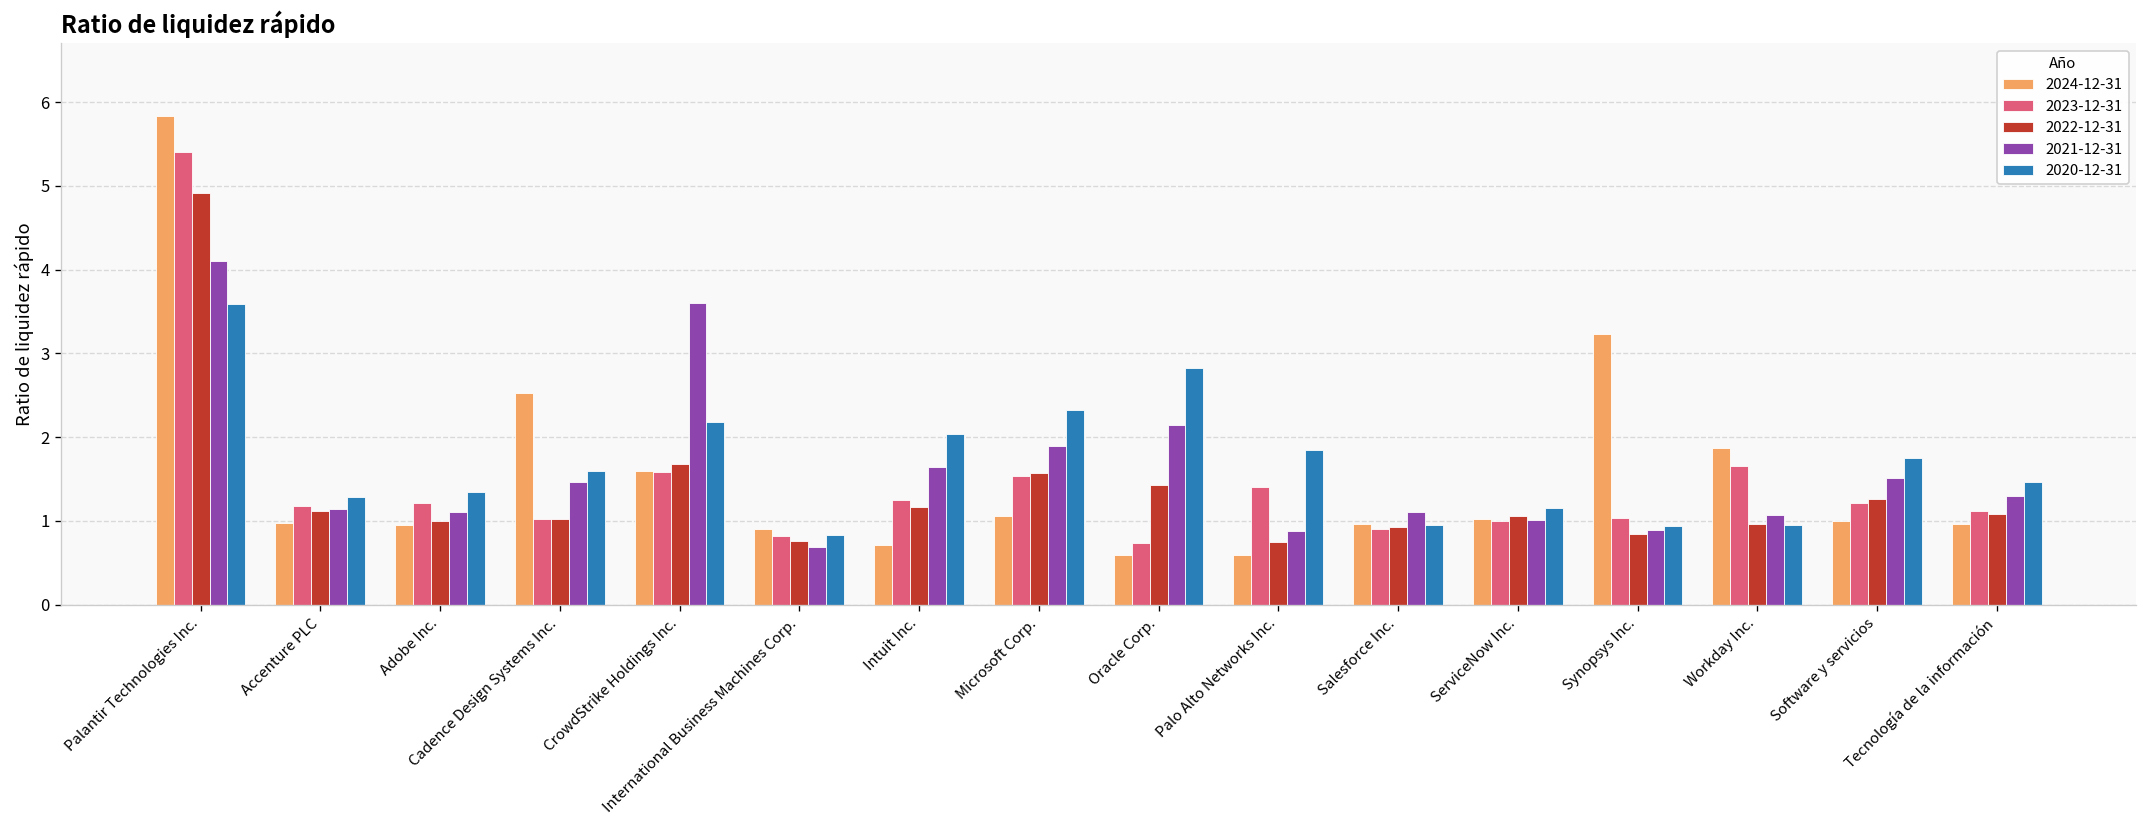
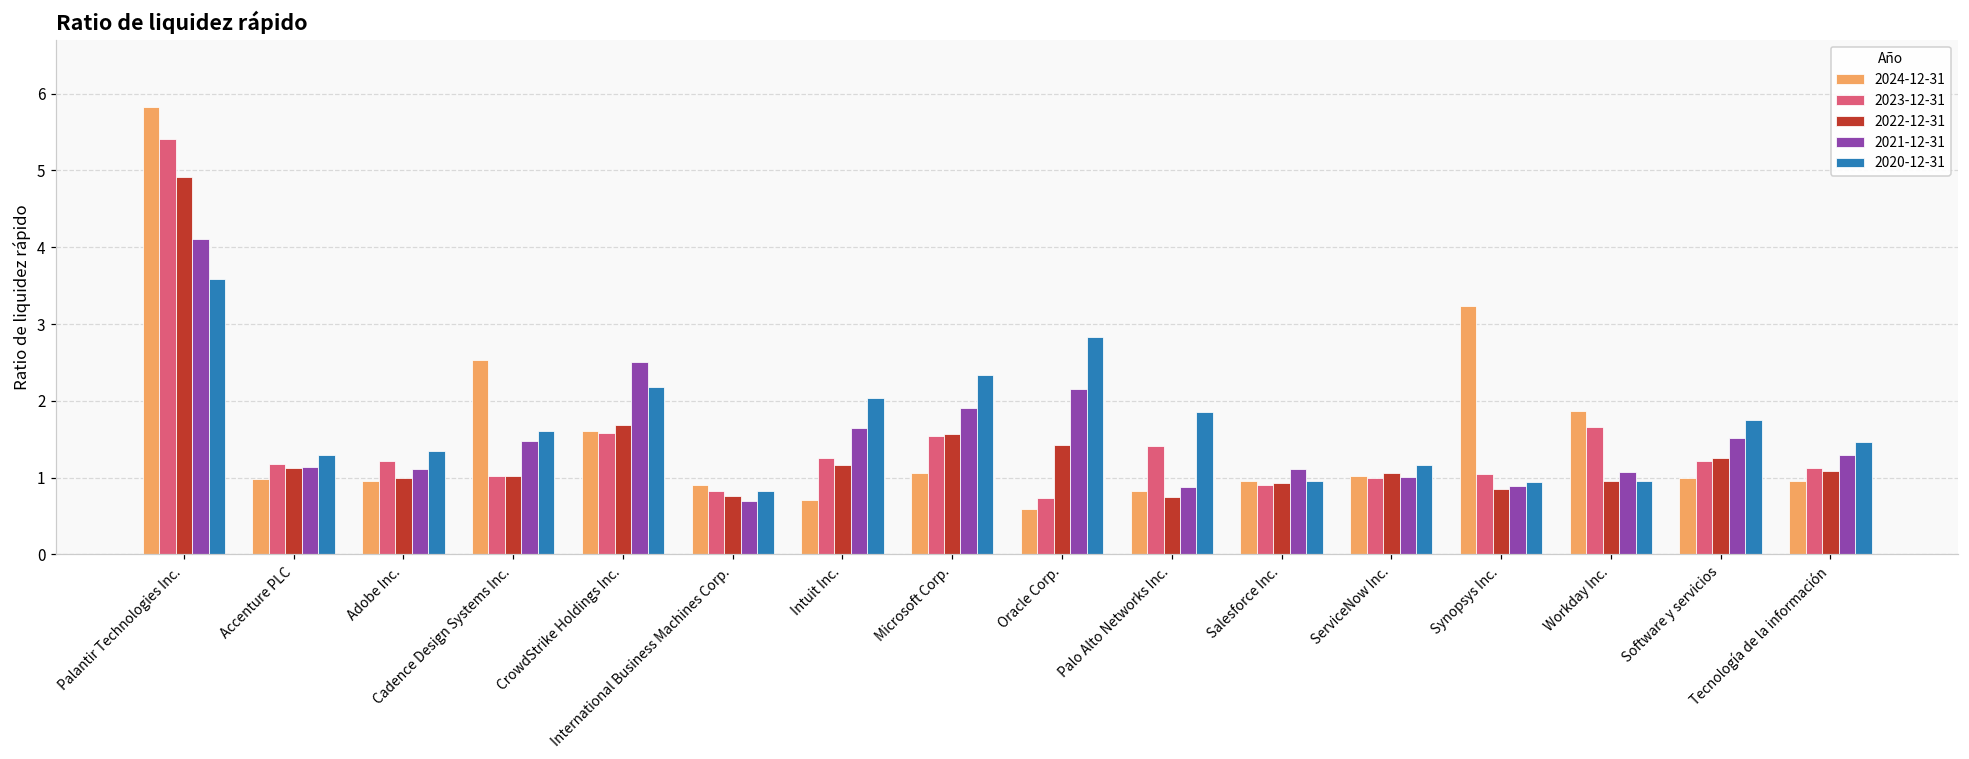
  {
    "2024-12-31": {
      "Palantir Technologies Inc.": 5.8,
      "Accenture PLC": 1.0,
      "Adobe Inc.": 1.0,
      "Cadence Design Systems Inc.": 2.5,
      "CrowdStrike Holdings Inc.": 1.6,
      "International Business Machines Corp.": 0.9,
      "Intuit Inc.": 0.7,
      "Microsoft Corp.": 1.1,
      "Oracle Corp.": 0.6,
-     "Palo Alto Networks Inc.": 0.6,
+     "Palo Alto Networks Inc.": 0.8,
      "Salesforce Inc.": 1.0,
      "ServiceNow Inc.": 1.0,
      "Synopsys Inc.": 3.2,
      "Workday Inc.": 1.9,
      "Software y servicios": 1.0,
      "Tecnología de la información": 1.0
    },
    "2023-12-31": {
      "Palantir Technologies Inc.": 5.4,
      "Accenture PLC": 1.2,
      "Adobe Inc.": 1.2,
      "Cadence Design Systems Inc.": 1.0,
      "CrowdStrike Holdings Inc.": 1.6,
      "International Business Machines Corp.": 0.8,
      "Intuit Inc.": 1.3,
      "Microsoft Corp.": 1.5,
      "Oracle Corp.": 0.7,
      "Palo Alto Networks Inc.": 1.4,
      "Salesforce Inc.": 0.9,
      "ServiceNow Inc.": 1.0,
      "Synopsys Inc.": 1.0,
      "Workday Inc.": 1.7,
      "Software y servicios": 1.2,
      "Tecnología de la información": 1.1
    },
    "2022-12-31": {
      "Palantir Technologies Inc.": 4.9,
      "Accenture PLC": 1.1,
      "Adobe Inc.": 1.0,
      "Cadence Design Systems Inc.": 1.0,
      "CrowdStrike Holdings Inc.": 1.7,
      "International Business Machines Corp.": 0.8,
      "Intuit Inc.": 1.2,
      "Microsoft Corp.": 1.6,
      "Oracle Corp.": 1.4,
      "Palo Alto Networks Inc.": 0.8,
      "Salesforce Inc.": 0.9,
      "ServiceNow Inc.": 1.1,
      "Synopsys Inc.": 0.9,
      "Workday Inc.": 1.0,
      "Software y servicios": 1.3,
      "Tecnología de la información": 1.1
    },
    "2021-12-31": {
      "Palantir Technologies Inc.": 4.1,
      "Accenture PLC": 1.1,
      "Adobe Inc.": 1.1,
      "Cadence Design Systems Inc.": 1.5,
-     "CrowdStrike Holdings Inc.": 3.6,
+     "CrowdStrike Holdings Inc.": 2.5,
      "International Business Machines Corp.": 0.7,
      "Intuit Inc.": 1.7,
      "Microsoft Corp.": 1.9,
      "Oracle Corp.": 2.2,
      "Palo Alto Networks Inc.": 0.9,
      "Salesforce Inc.": 1.1,
      "ServiceNow Inc.": 1.0,
      "Synopsys Inc.": 0.9,
      "Workday Inc.": 1.1,
      "Software y servicios": 1.5,
      "Tecnología de la información": 1.3
    },
    "2020-12-31": {
      "Palantir Technologies Inc.": 3.6,
      "Accenture PLC": 1.3,
      "Adobe Inc.": 1.3,
      "Cadence Design Systems Inc.": 1.6,
      "CrowdStrike Holdings Inc.": 2.2,
      "International Business Machines Corp.": 0.8,
      "Intuit Inc.": 2.0,
      "Microsoft Corp.": 2.3,
      "Oracle Corp.": 2.8,
      "Palo Alto Networks Inc.": 1.9,
      "Salesforce Inc.": 1.0,
      "ServiceNow Inc.": 1.2,
      "Synopsys Inc.": 0.9,
      "Workday Inc.": 1.0,
      "Software y servicios": 1.8,
      "Tecnología de la información": 1.5
    }
  }
